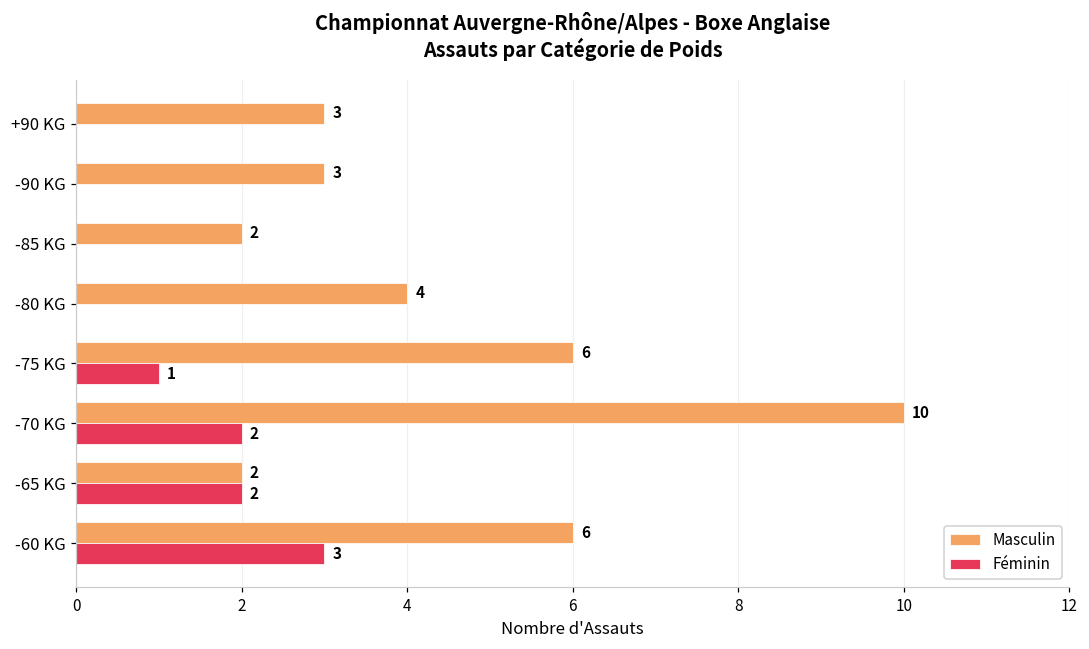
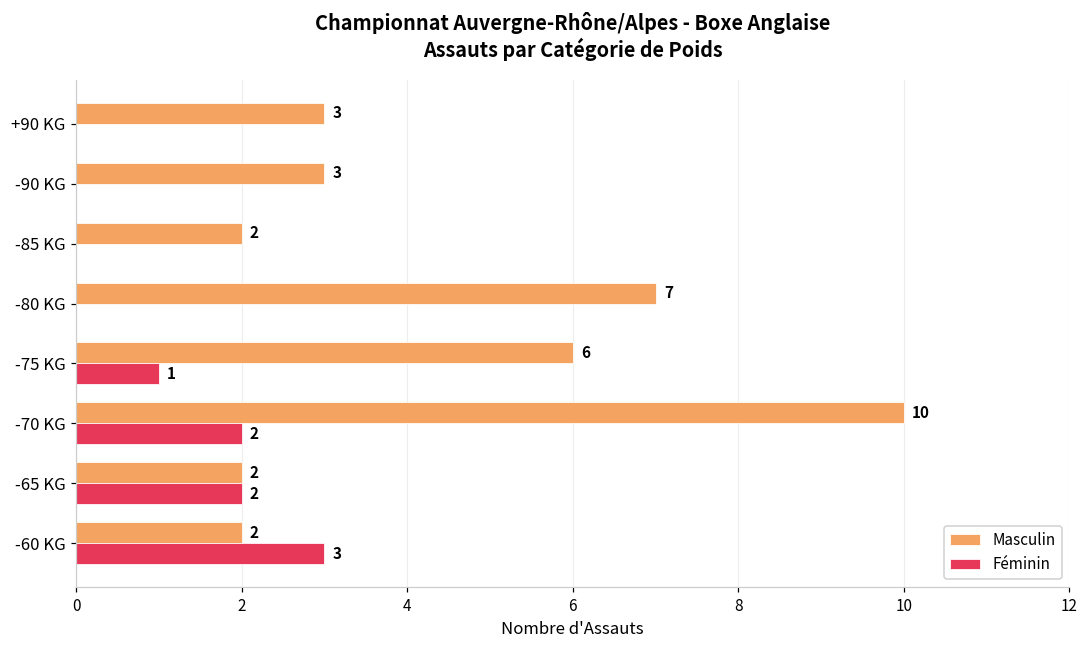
  {
    "Masculin": {
      "+90 KG": 3,
      "-90 KG": 3,
      "-85 KG": 2,
-     "-80 KG": 4,
+     "-80 KG": 7,
      "-75 KG": 6,
      "-70 KG": 10,
      "-65 KG": 2,
-     "-60 KG": 6
+     "-60 KG": 2
    },
    "Féminin": {
      "-75 KG": 1,
      "-70 KG": 2,
      "-65 KG": 2,
      "-60 KG": 3
    }
  }
